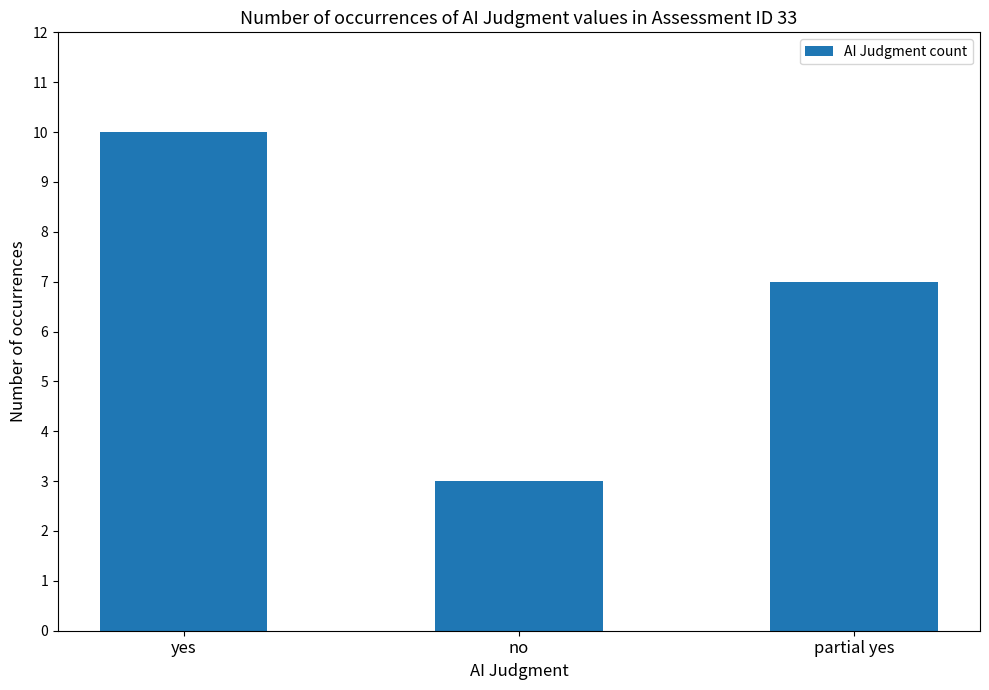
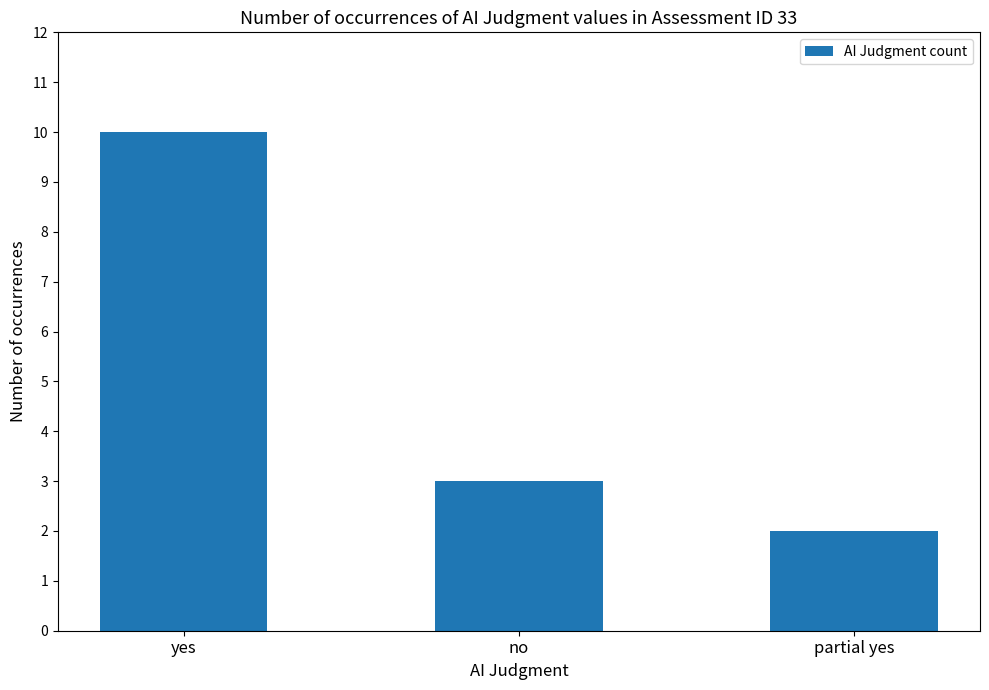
  {
    "yes": 10,
    "no": 3,
-   "partial yes": 7
+   "partial yes": 2
  }
